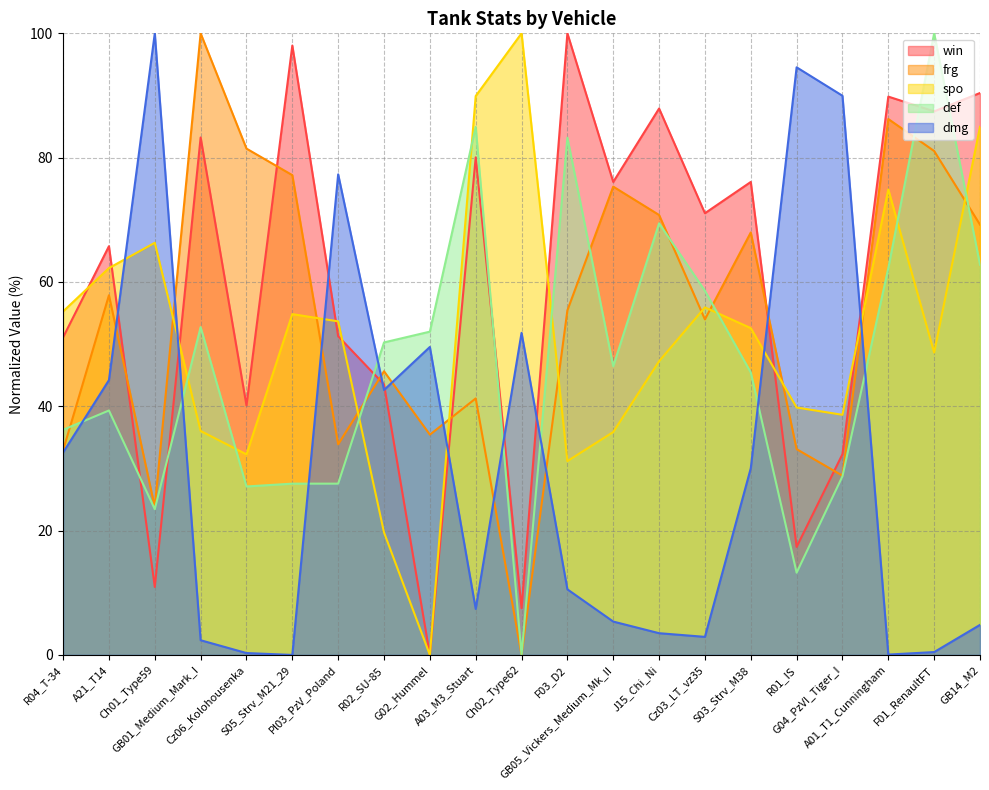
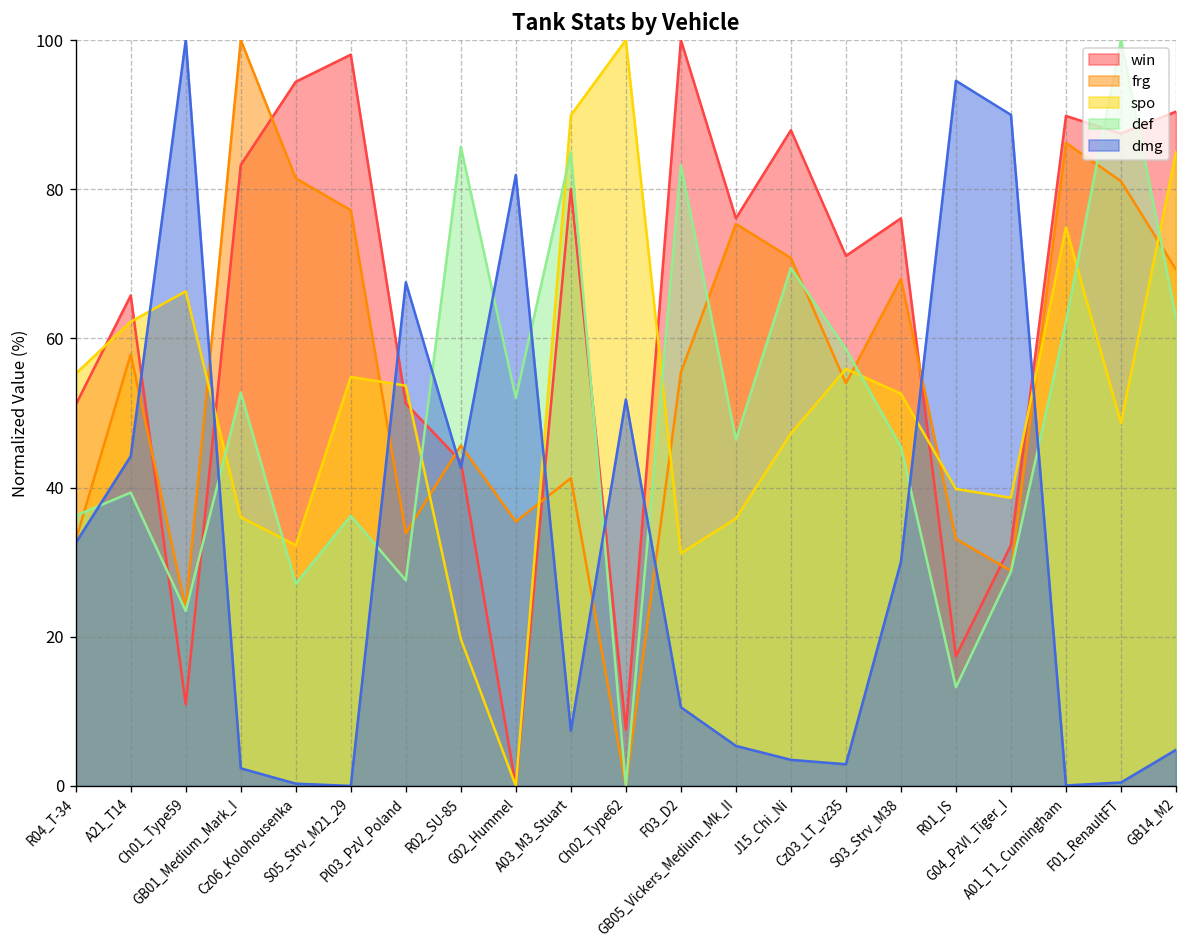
  {
    "win": {
      "R04_T-34": 51,
      "A21_T14": 66,
      "Ch01_Type59": 11,
      "GB01_Medium_Mark_I": 83,
-     "Cz06_Kolohousenka": 40,
+     "Cz06_Kolohousenka": 94,
      "S05_Strv_M21_29": 98,
      "Pl03_PzV_Poland": 51,
      "R02_SU-85": 44,
      "A03_M3_Stuart": 80,
      "Ch02_Type62": 8,
      "F03_D2": 100,
      "GB05_Vickers_Medium_Mk_II": 76,
      "J15_Chi_Ni": 88,
      "Cz03_LT_vz35": 71,
      "S03_Strv_M38": 76,
      "R01_IS": 17,
      "G04_PzVI_Tiger_I": 32,
      "A01_T1_Cunningham": 90,
      "GB14_M2": 90
    },
    "def": {
      "R04_T-34": 36,
      "A21_T14": 39,
      "GB01_Medium_Mark_I": 53,
      "Cz06_Kolohousenka": 27,
-     "S05_Strv_M21_29": 28,
+     "S05_Strv_M21_29": 36,
      "Pl03_PzV_Poland": 28,
-     "R02_SU-85": 50,
+     "R02_SU-85": 86,
      "G02_Hummel": 52,
      "A03_M3_Stuart": 85,
      "F03_D2": 83,
      "GB05_Vickers_Medium_Mk_II": 46,
      "J15_Chi_Ni": 69,
      "Cz03_LT_vz35": 59,
      "S03_Strv_M38": 45,
      "R01_IS": 13,
      "A01_T1_Cunningham": 62,
      "F01_RenaultFT": 100,
      "GB14_M2": 63
    },
    "dmg": {
      "A21_T14": 44,
      "Ch01_Type59": 100,
      "GB01_Medium_Mark_I": 2,
      "Cz06_Kolohousenka": 0,
      "S05_Strv_M21_29": 0,
-     "Pl03_PzV_Poland": 77,
+     "Pl03_PzV_Poland": 68,
      "R02_SU-85": 43,
-     "G02_Hummel": 50,
+     "G02_Hummel": 82,
      "A03_M3_Stuart": 7,
      "Ch02_Type62": 52,
      "F03_D2": 11,
      "GB05_Vickers_Medium_Mk_II": 5,
      "J15_Chi_Ni": 3,
      "Cz03_LT_vz35": 3,
      "S03_Strv_M38": 30,
      "R01_IS": 95,
      "G04_PzVI_Tiger_I": 90,
      "A01_T1_Cunningham": 0,
      "F01_RenaultFT": 0,
      "GB14_M2": 5
    }
  }
